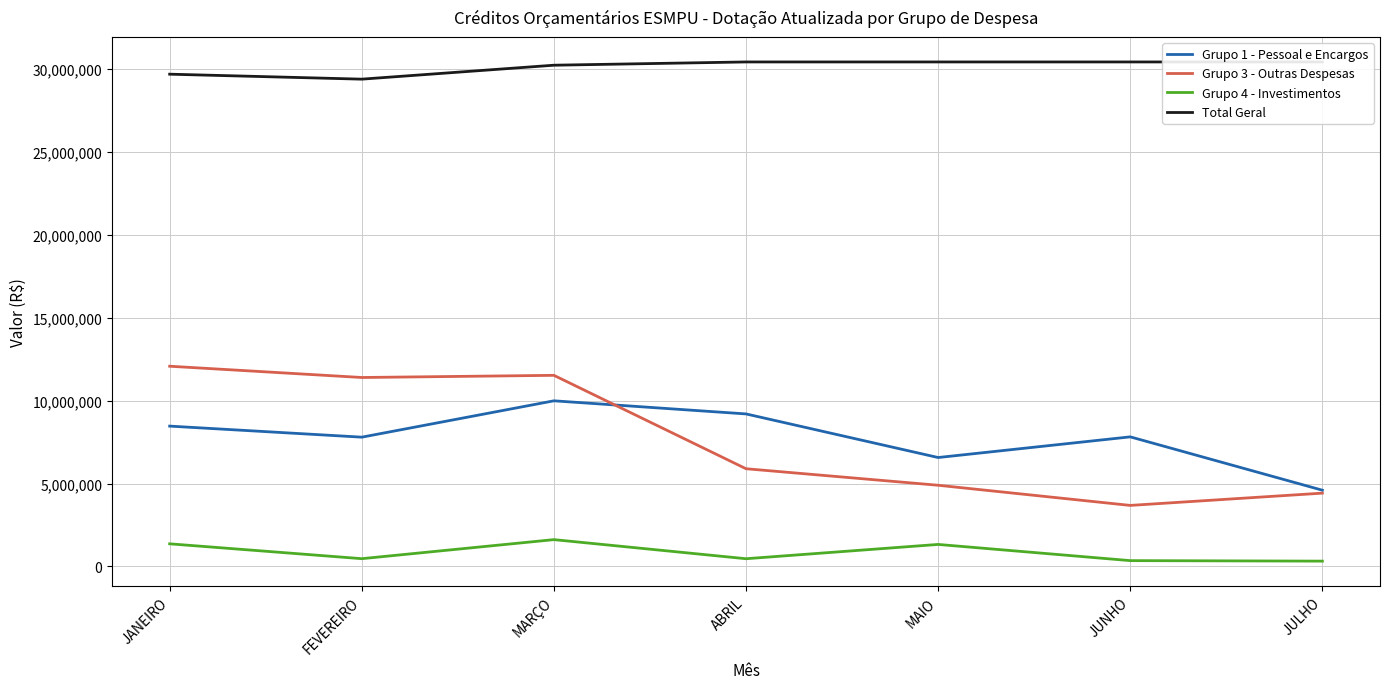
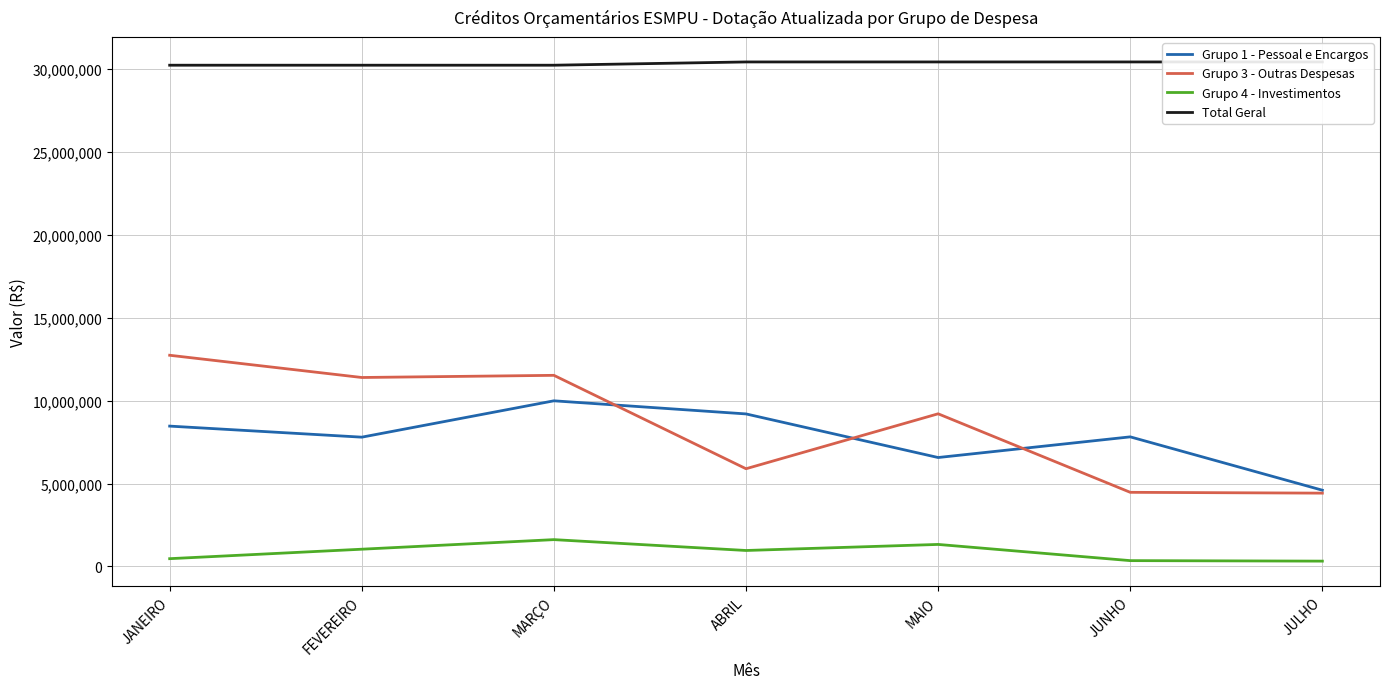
  {
    "Grupo 1 - Pessoal e Encargos": {
      "JANEIRO": "8,500,000",
      "FEVEREIRO": "7,800,000",
      "MARÇO": "10,000,000",
      "ABRIL": "9,200,000",
      "MAIO": "6,600,000",
      "JUNHO": "7,800,000",
      "JULHO": "4,600,000"
    },
    "Grupo 3 - Outras Despesas": {
-     "JANEIRO": "12,100,000",
+     "JANEIRO": "12,700,000",
      "FEVEREIRO": "11,400,000",
      "MARÇO": "11,500,000",
      "ABRIL": "5,900,000",
-     "MAIO": "4,900,000",
-     "JUNHO": "3,700,000",
+     "MAIO": "9,200,000",
+     "JUNHO": "4,500,000",
      "JULHO": "4,400,000"
    },
    "Grupo 4 - Investimentos": {
-     "JANEIRO": "1,400,000",
-     "FEVEREIRO": "500,000",
+     "JANEIRO": "500,000",
+     "FEVEREIRO": "1,000,000",
      "MARÇO": "1,600,000",
-     "ABRIL": "500,000",
+     "ABRIL": "1,000,000",
      "MAIO": "1,300,000",
      "JUNHO": "400,000",
      "JULHO": "300,000"
    },
    "Total Geral": {
-     "JANEIRO": "29,700,000",
-     "FEVEREIRO": "29,400,000",
+     "JANEIRO": "30,200,000",
+     "FEVEREIRO": "30,200,000",
      "MARÇO": "30,200,000",
      "ABRIL": "30,400,000",
      "MAIO": "30,400,000",
      "JUNHO": "30,400,000"
    }
  }
